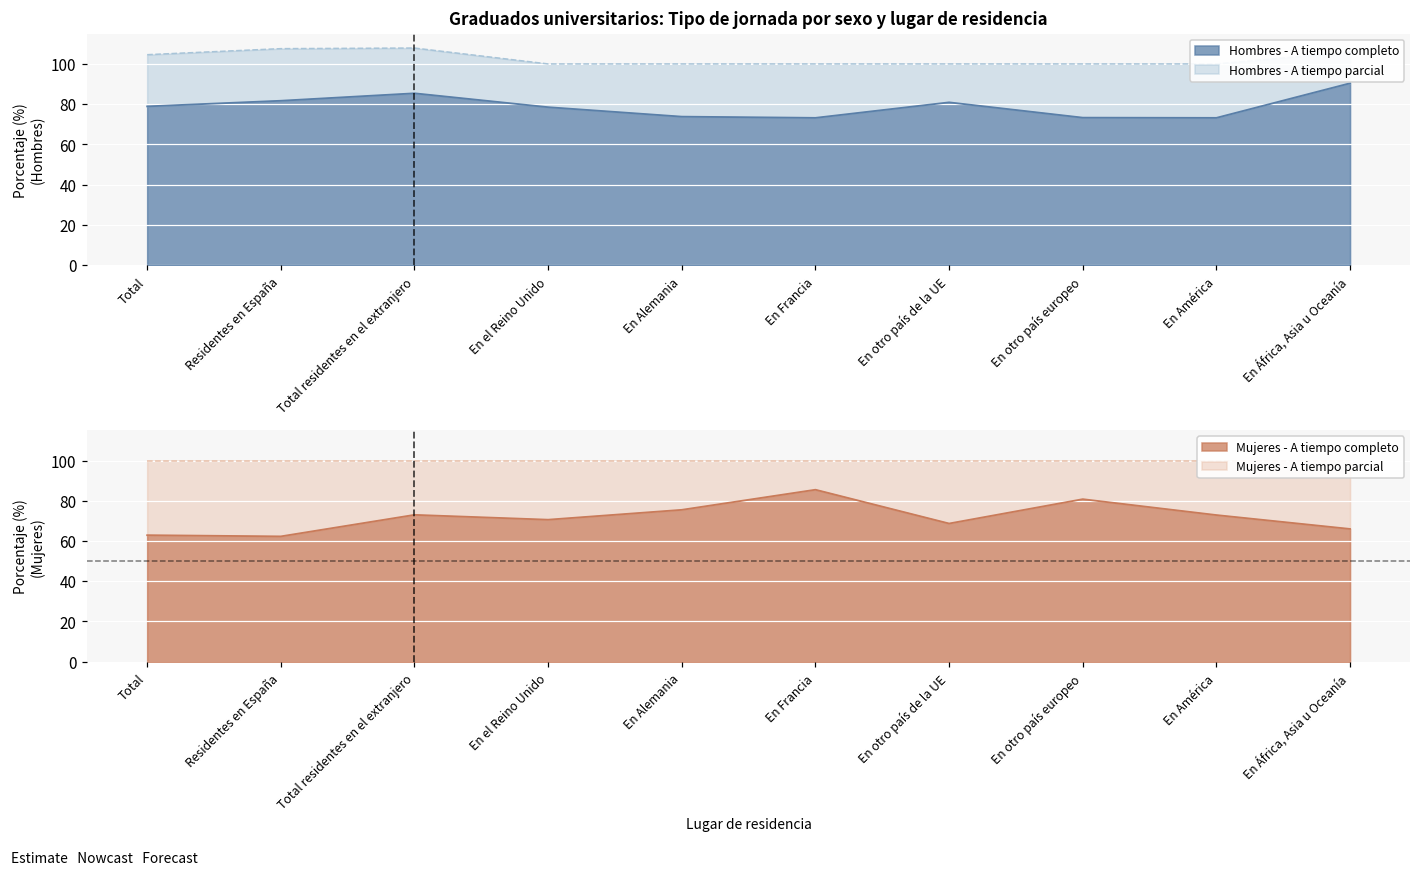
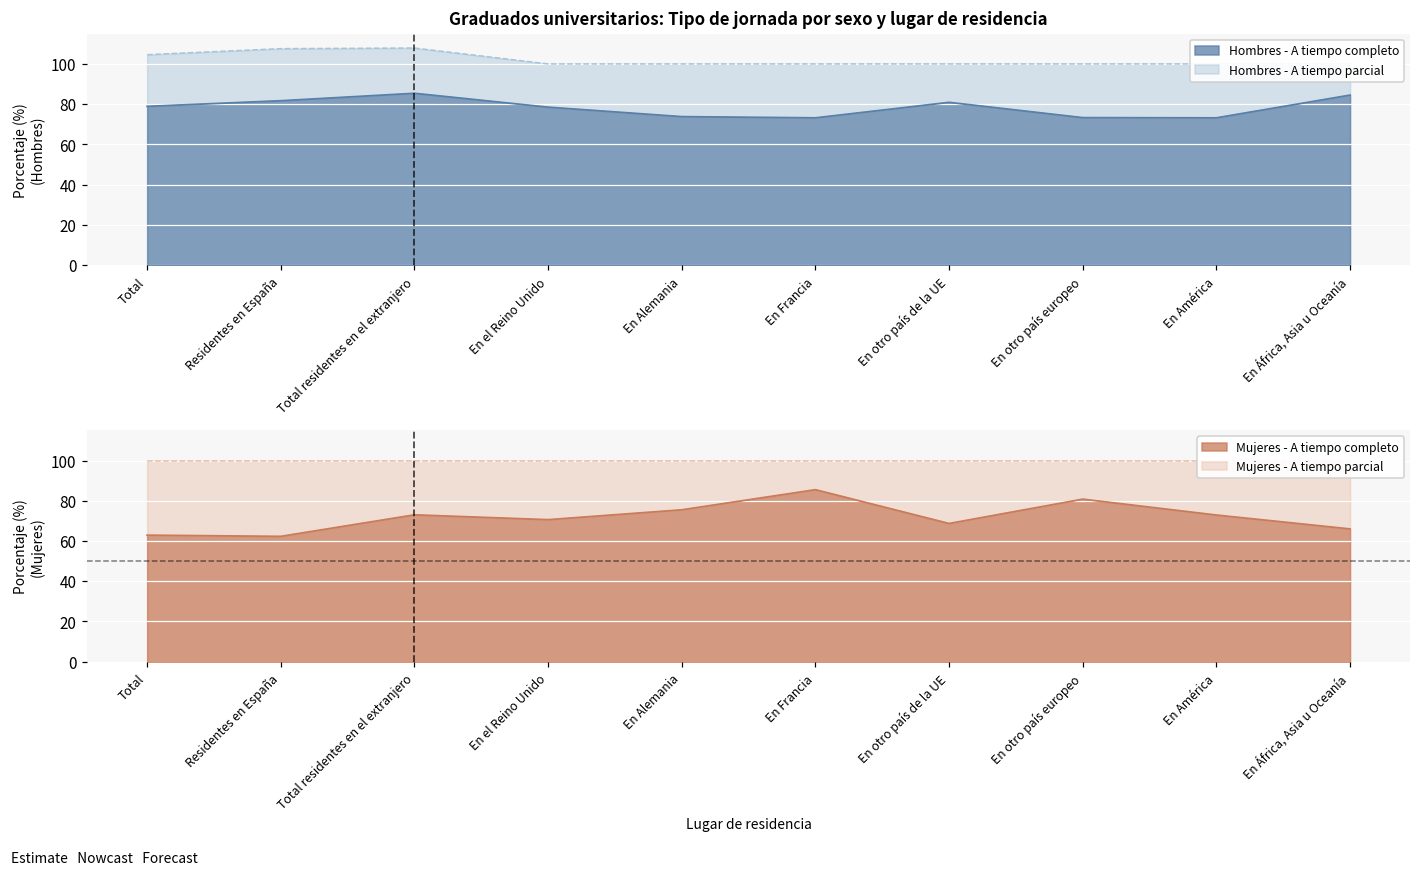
  {
    "Graduados universitarios: Tipo de jornada por sexo y lugar de residencia": {
      "Hombres - A tiempo completo": {
        "Total": 79,
        "Residentes en España": 82,
        "Total residentes en el extranjero": 85,
        "En el Reino Unido": 79,
        "En Alemania": 74,
        "En Francia": 73,
        "En otro país de la UE": 81,
        "En otro país europeo": 73,
        "En América": 73,
-       "En África, Asia u Oceanía": 90
+       "En África, Asia u Oceanía": 85
      },
      "Hombres - A tiempo parcial": {
        "Total": 26,
        "Residentes en España": 26,
        "Total residentes en el extranjero": 23,
        "En el Reino Unido": 22,
        "En Alemania": 26,
        "En Francia": 27,
        "En otro país de la UE": 19,
        "En otro país europeo": 27
      }
    }
  }
